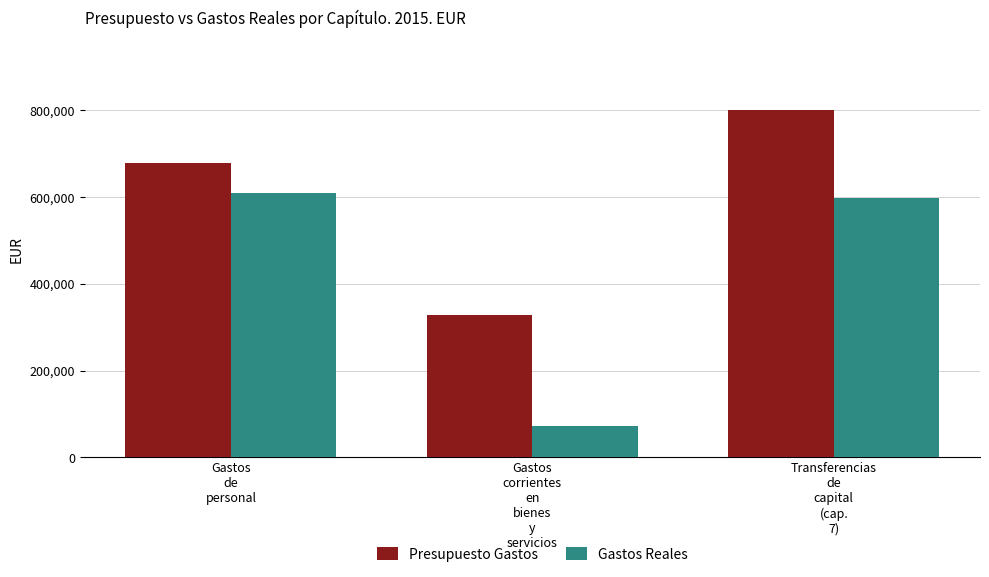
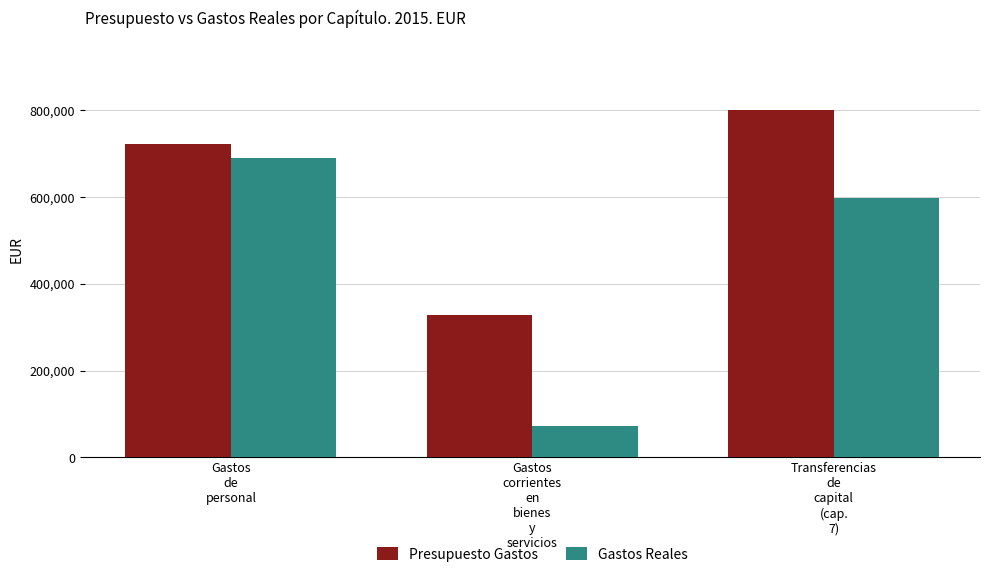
  {
    "Presupuesto Gastos": {
-     "Gastos de personal": "680,000",
+     "Gastos de personal": "720,000",
      "Gastos corrientes en bienes y servicios": "330,000",
      "Transferencias de capital (cap. 7)": "800,000"
    },
    "Gastos Reales": {
-     "Gastos de personal": "610,000",
+     "Gastos de personal": "690,000",
      "Gastos corrientes en bienes y servicios": "70,000",
      "Transferencias de capital (cap. 7)": "600,000"
    }
  }
